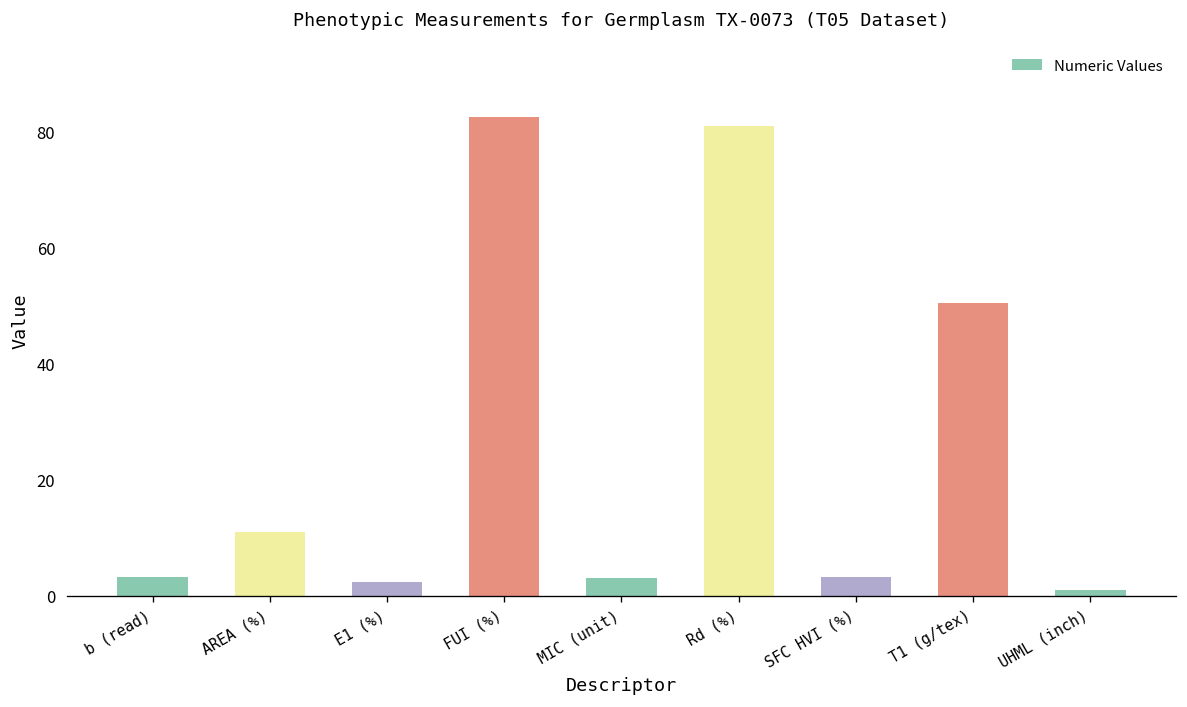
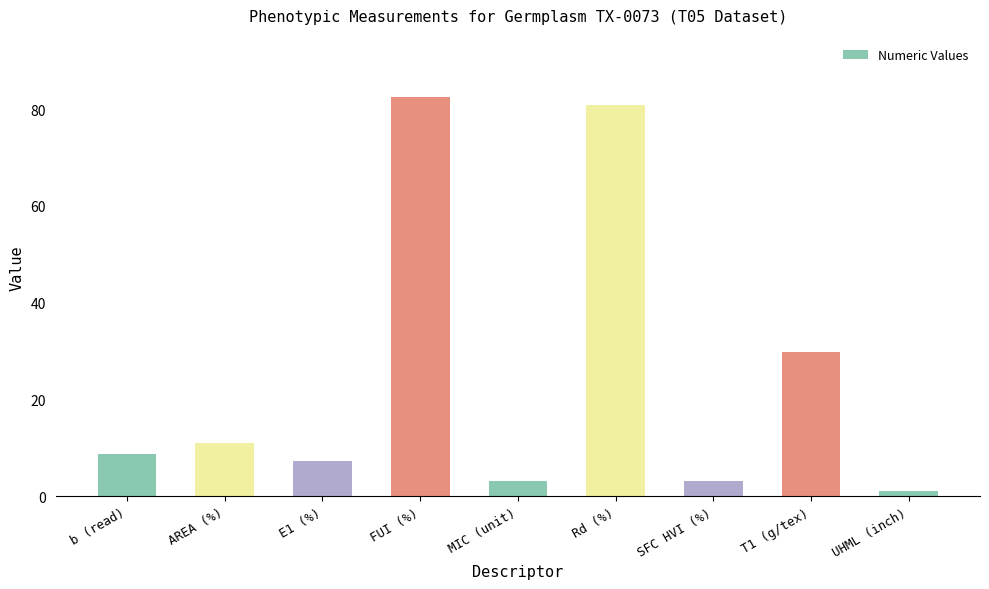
  {
-   "b (read)": 3,
+   "b (read)": 9,
    "AREA (%)": 11,
-   "E1 (%)": 2,
+   "E1 (%)": 7,
    "FUI (%)": 82,
    "MIC (unit)": 3,
    "Rd (%)": 81,
    "SFC HVI (%)": 3,
-   "T1 (g/tex)": 50,
+   "T1 (g/tex)": 30,
    "UHML (inch)": 1
  }
